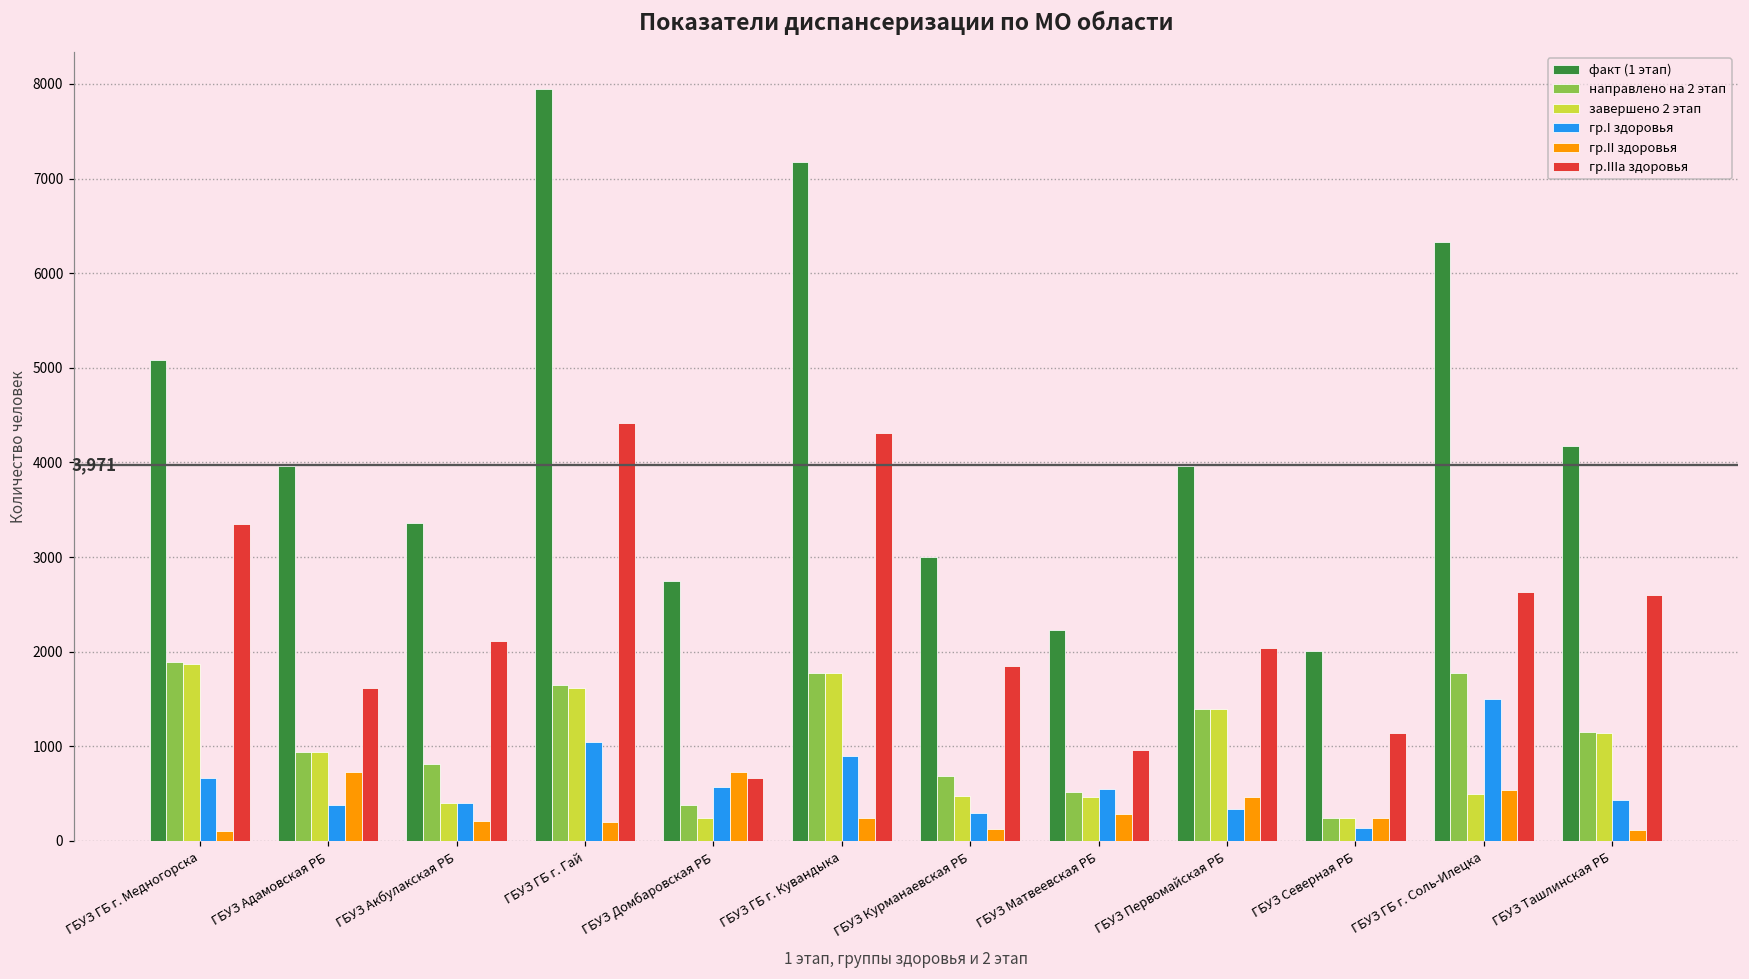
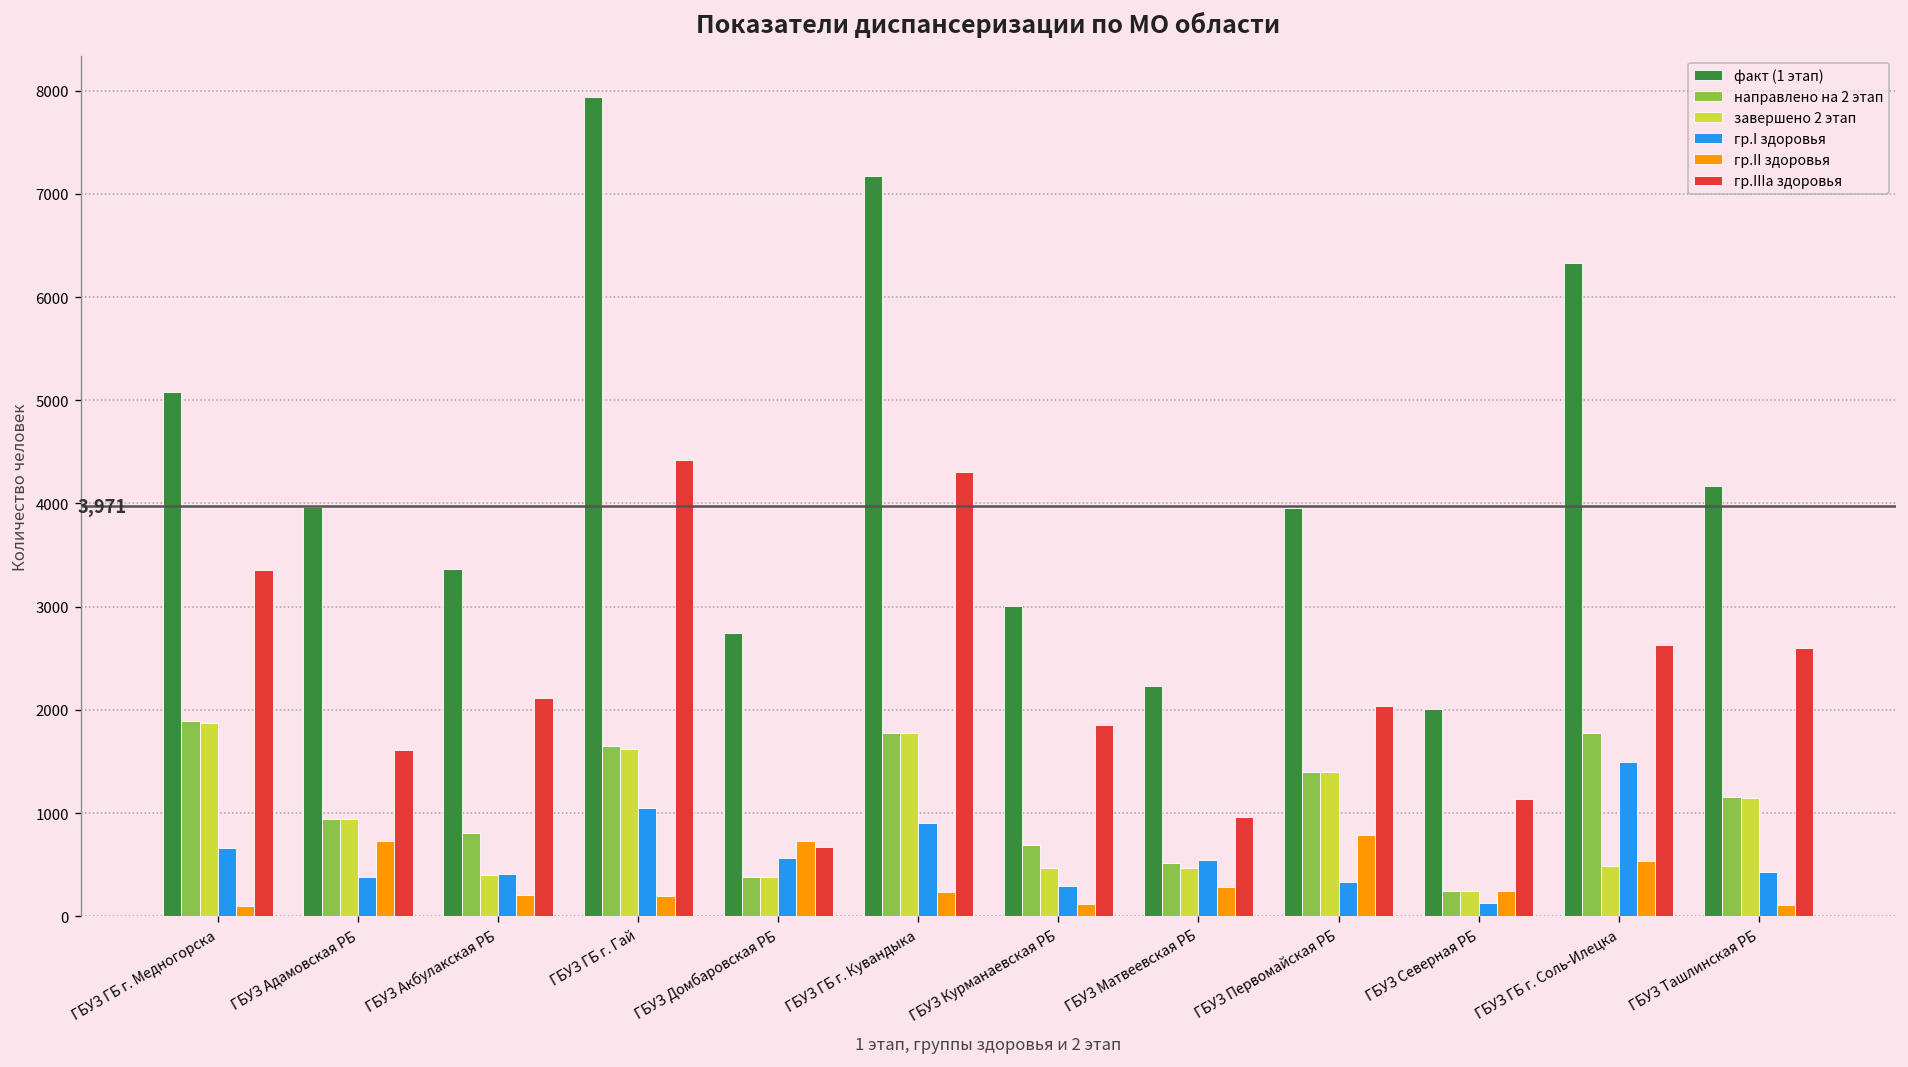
  {
    "факт (1 этап)": {
      "ГБУЗ ГБ г. Медногорска": 5100,
      "ГБУЗ Адамовская РБ": 4000,
      "ГБУЗ Акбулакская РБ": 3400,
      "ГБУЗ ГБ г. Гай": 7900,
      "ГБУЗ Домбаровская РБ": 2700,
      "ГБУЗ ГБ г. Кувандыка": 7200,
      "ГБУЗ Курманаевская РБ": 3000,
      "ГБУЗ Матвеевская РБ": 2200,
      "ГБУЗ Первомайская РБ": 4000,
      "ГБУЗ Северная РБ": 2000,
      "ГБУЗ ГБ г. Соль-Илецка": 6300,
      "ГБУЗ Ташлинская РБ": 4200
    },
    "направлено на 2 этап": {
      "ГБУЗ ГБ г. Медногорска": 1900,
      "ГБУЗ Адамовская РБ": 900,
      "ГБУЗ Акбулакская РБ": 800,
      "ГБУЗ ГБ г. Гай": 1600,
      "ГБУЗ Домбаровская РБ": 400,
      "ГБУЗ ГБ г. Кувандыка": 1800,
      "ГБУЗ Курманаевская РБ": 700,
      "ГБУЗ Матвеевская РБ": 500,
      "ГБУЗ Первомайская РБ": 1400,
      "ГБУЗ Северная РБ": 200,
      "ГБУЗ ГБ г. Соль-Илецка": 1800,
      "ГБУЗ Ташлинская РБ": 1200
    },
    "завершено 2 этап": {
      "ГБУЗ ГБ г. Медногорска": 1900,
      "ГБУЗ Адамовская РБ": 900,
      "ГБУЗ Акбулакская РБ": 400,
      "ГБУЗ ГБ г. Гай": 1600,
-     "ГБУЗ Домбаровская РБ": 200,
+     "ГБУЗ Домбаровская РБ": 400,
      "ГБУЗ ГБ г. Кувандыка": 1800,
      "ГБУЗ Курманаевская РБ": 500,
      "ГБУЗ Матвеевская РБ": 500,
      "ГБУЗ Первомайская РБ": 1400,
      "ГБУЗ Северная РБ": 200,
      "ГБУЗ ГБ г. Соль-Илецка": 500,
      "ГБУЗ Ташлинская РБ": 1100
    },
    "гр.I здоровья": {
      "ГБУЗ ГБ г. Медногорска": 700,
      "ГБУЗ Адамовская РБ": 400,
      "ГБУЗ Акбулакская РБ": 400,
      "ГБУЗ ГБ г. Гай": 1000,
      "ГБУЗ Домбаровская РБ": 600,
      "ГБУЗ ГБ г. Кувандыка": 900,
      "ГБУЗ Курманаевская РБ": 300,
      "ГБУЗ Матвеевская РБ": 500,
      "ГБУЗ Первомайская РБ": 300,
      "ГБУЗ Северная РБ": 100,
      "ГБУЗ ГБ г. Соль-Илецка": 1500,
      "ГБУЗ Ташлинская РБ": 400
    },
    "гр.II здоровья": {
      "ГБУЗ ГБ г. Медногорска": 100,
      "ГБУЗ Адамовская РБ": 700,
      "ГБУЗ Акбулакская РБ": 200,
      "ГБУЗ ГБ г. Гай": 200,
      "ГБУЗ Домбаровская РБ": 700,
      "ГБУЗ ГБ г. Кувандыка": 200,
      "ГБУЗ Курманаевская РБ": 100,
      "ГБУЗ Матвеевская РБ": 300,
-     "ГБУЗ Первомайская РБ": 500,
+     "ГБУЗ Первомайская РБ": 800,
      "ГБУЗ Северная РБ": 200,
      "ГБУЗ ГБ г. Соль-Илецка": 500,
      "ГБУЗ Ташлинская РБ": 100
    },
    "гр.IIIа здоровья": {
      "ГБУЗ ГБ г. Медногорска": 3400,
      "ГБУЗ Адамовская РБ": 1600,
      "ГБУЗ Акбулакская РБ": 2100,
      "ГБУЗ ГБ г. Гай": 4400,
      "ГБУЗ Домбаровская РБ": 700,
      "ГБУЗ ГБ г. Кувандыка": 4300,
      "ГБУЗ Курманаевская РБ": 1900,
      "ГБУЗ Матвеевская РБ": 1000,
      "ГБУЗ Первомайская РБ": 2000,
      "ГБУЗ Северная РБ": 1100,
      "ГБУЗ ГБ г. Соль-Илецка": 2600,
      "ГБУЗ Ташлинская РБ": 2600
    }
  }
